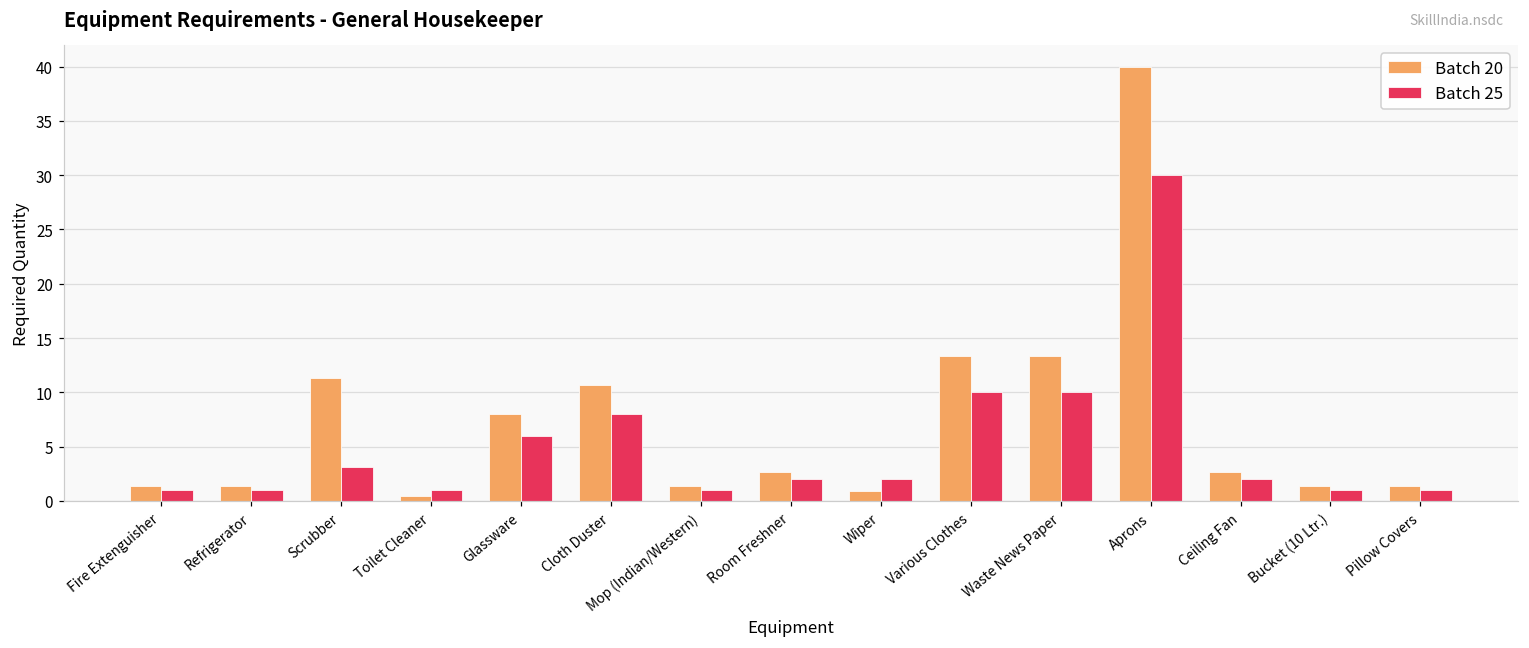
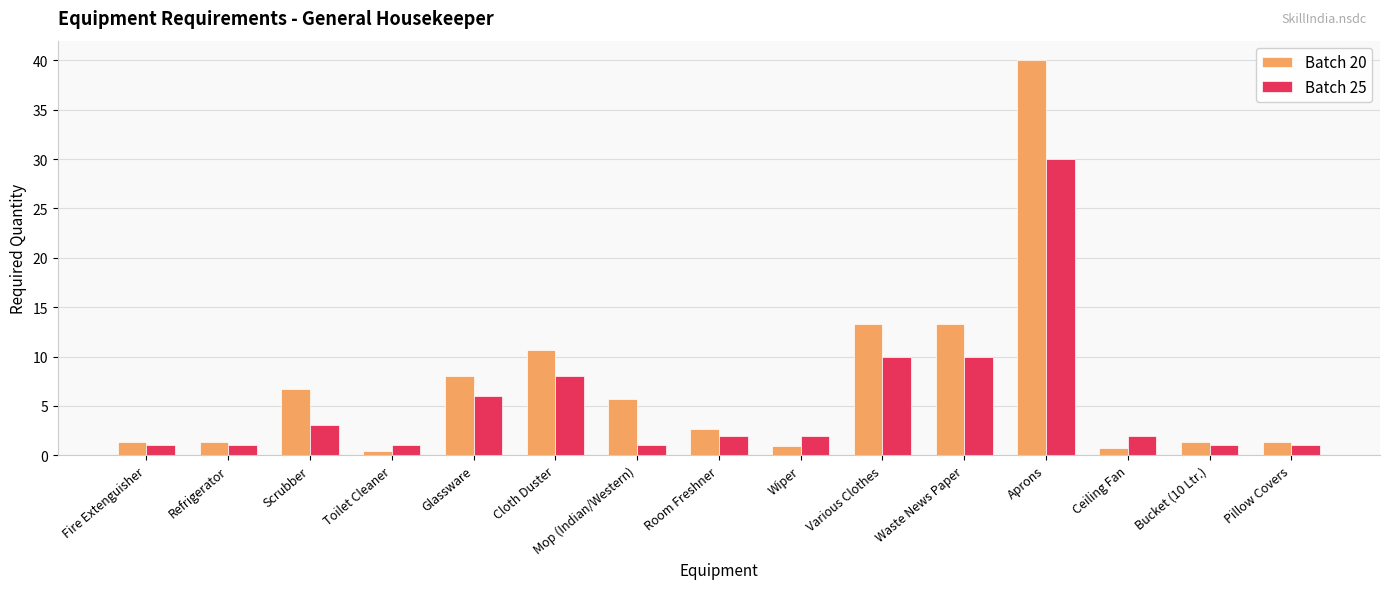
  {
    "Batch 20": {
      "Fire Extenguisher": 1,
      "Refrigerator": 1,
-     "Scrubber": 11,
+     "Scrubber": 7,
      "Toilet Cleaner": 0,
      "Glassware": 8,
      "Cloth Duster": 11,
-     "Mop (Indian/Western)": 1,
+     "Mop (Indian/Western)": 6,
      "Room Freshner": 3,
      "Wiper": 1,
      "Various Clothes": 13,
      "Waste News Paper": 13,
      "Aprons": 40,
-     "Ceiling Fan": 3,
+     "Ceiling Fan": 1,
      "Bucket (10 Ltr.)": 1,
      "Pillow Covers": 1
    },
    "Batch 25": {
      "Fire Extenguisher": 1,
      "Refrigerator": 1,
      "Scrubber": 3,
      "Toilet Cleaner": 1,
      "Glassware": 6,
      "Cloth Duster": 8,
      "Mop (Indian/Western)": 1,
      "Room Freshner": 2,
      "Wiper": 2,
      "Various Clothes": 10,
      "Waste News Paper": 10,
      "Aprons": 30,
      "Ceiling Fan": 2,
      "Bucket (10 Ltr.)": 1,
      "Pillow Covers": 1
    }
  }
